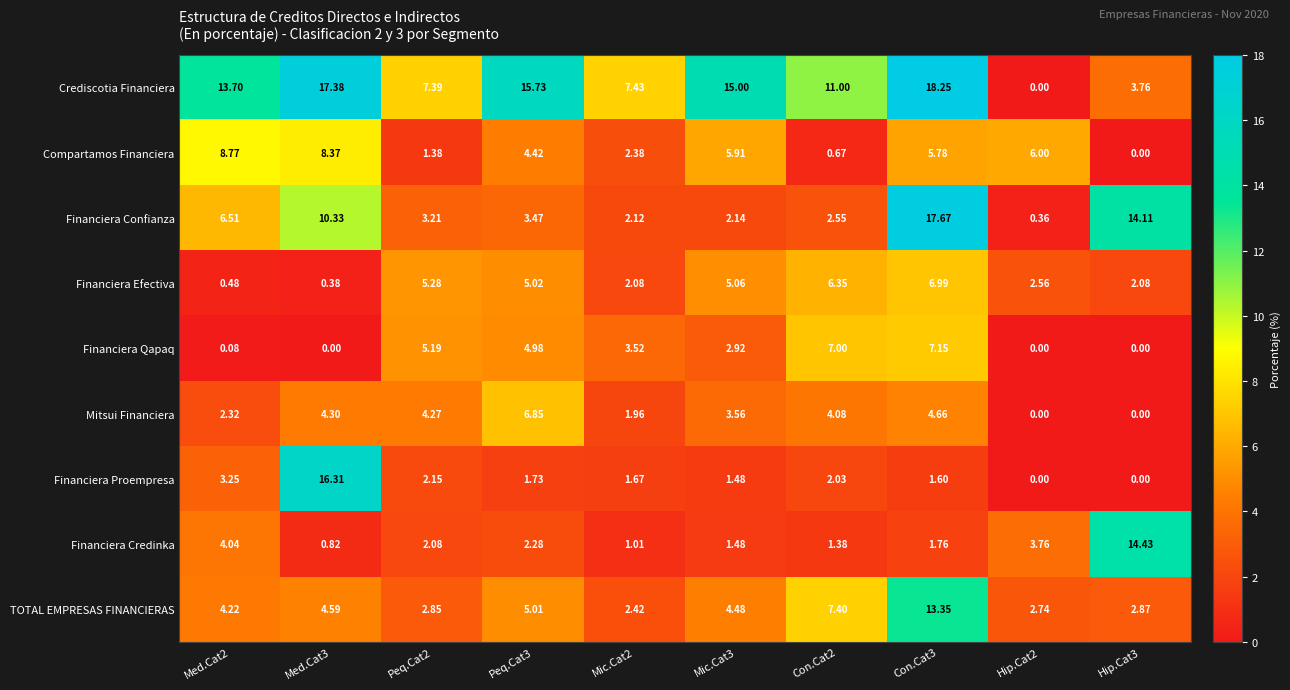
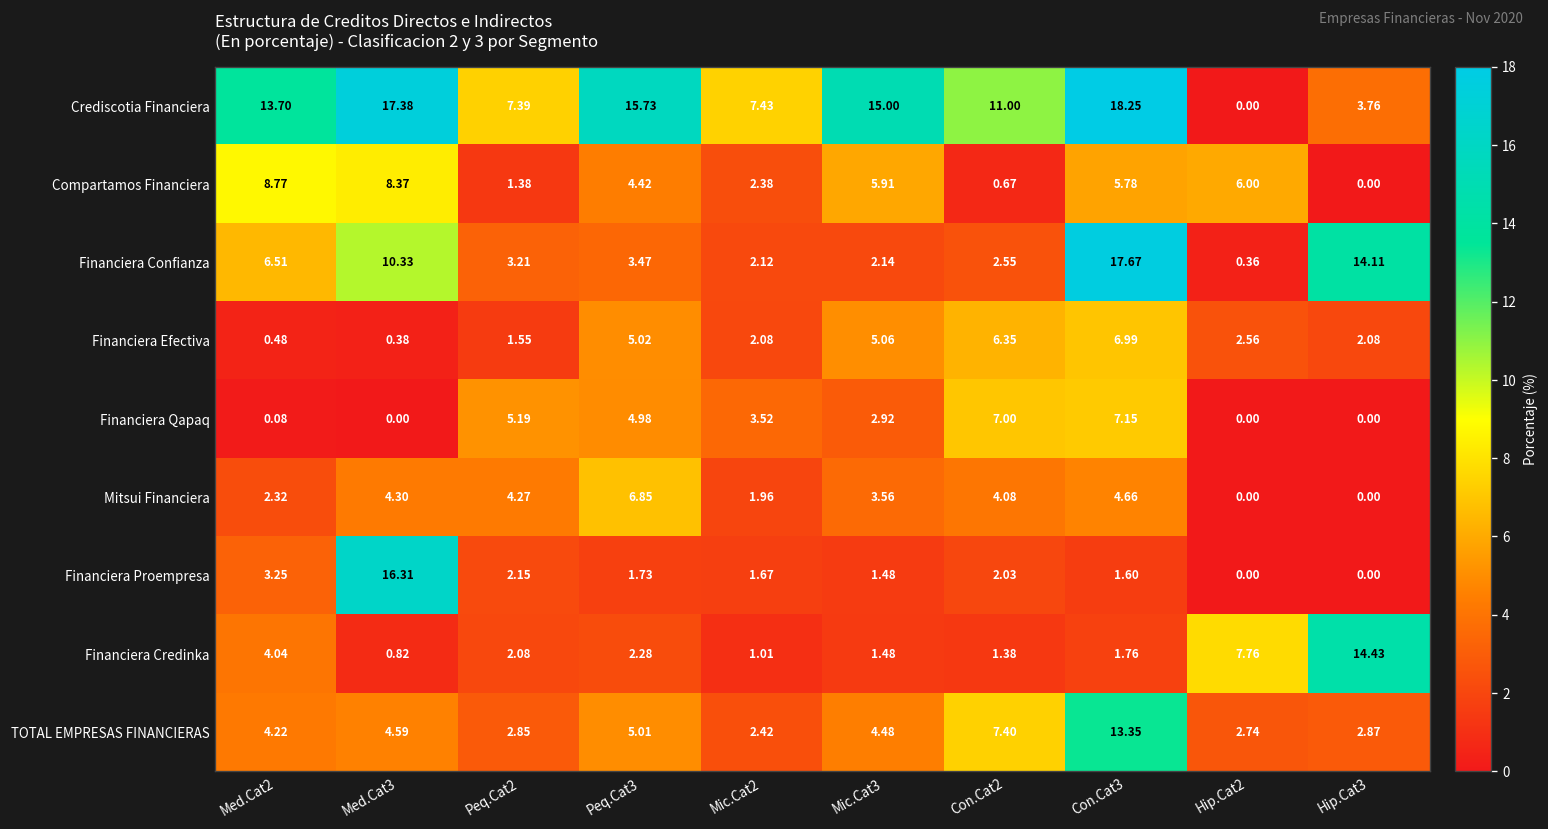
  {
    "Crediscotia Financiera": {
      "Med.Cat2": 13.70,
      "Med.Cat3": 17.38,
      "Peq.Cat2": 7.39,
      "Peq.Cat3": 15.73,
      "Mic.Cat2": 7.43,
      "Mic.Cat3": 15.00,
      "Con.Cat2": 11.00,
      "Con.Cat3": 18.25,
      "Hip.Cat2": 0.00,
      "Hip.Cat3": 3.76
    },
    "Compartamos Financiera": {
      "Med.Cat2": 8.77,
      "Med.Cat3": 8.37,
      "Peq.Cat2": 1.38,
      "Peq.Cat3": 4.42,
      "Mic.Cat2": 2.38,
      "Mic.Cat3": 5.91,
      "Con.Cat2": 0.67,
      "Con.Cat3": 5.78,
      "Hip.Cat2": 6.00,
      "Hip.Cat3": 0.00
    },
    "Financiera Confianza": {
      "Med.Cat2": 6.51,
      "Med.Cat3": 10.33,
      "Peq.Cat2": 3.21,
      "Peq.Cat3": 3.47,
      "Mic.Cat2": 2.12,
      "Mic.Cat3": 2.14,
      "Con.Cat2": 2.55,
      "Con.Cat3": 17.67,
      "Hip.Cat2": 0.36,
      "Hip.Cat3": 14.11
    },
    "Financiera Efectiva": {
      "Med.Cat2": 0.48,
      "Med.Cat3": 0.38,
-     "Peq.Cat2": 5.28,
+     "Peq.Cat2": 1.55,
      "Peq.Cat3": 5.02,
      "Mic.Cat2": 2.08,
      "Mic.Cat3": 5.06,
      "Con.Cat2": 6.35,
      "Con.Cat3": 6.99,
      "Hip.Cat2": 2.56,
      "Hip.Cat3": 2.08
    },
    "Financiera Qapaq": {
      "Med.Cat2": 0.08,
      "Med.Cat3": 0.00,
      "Peq.Cat2": 5.19,
      "Peq.Cat3": 4.98,
      "Mic.Cat2": 3.52,
      "Mic.Cat3": 2.92,
      "Con.Cat2": 7.00,
      "Con.Cat3": 7.15,
      "Hip.Cat2": 0.00,
      "Hip.Cat3": 0.00
    },
    "Mitsui Financiera": {
      "Med.Cat2": 2.32,
      "Med.Cat3": 4.30,
      "Peq.Cat2": 4.27,
      "Peq.Cat3": 6.85,
      "Mic.Cat2": 1.96,
      "Mic.Cat3": 3.56,
      "Con.Cat2": 4.08,
      "Con.Cat3": 4.66,
      "Hip.Cat2": 0.00,
      "Hip.Cat3": 0.00
    },
    "Financiera Proempresa": {
      "Med.Cat2": 3.25,
      "Med.Cat3": 16.31,
      "Peq.Cat2": 2.15,
      "Peq.Cat3": 1.73,
      "Mic.Cat2": 1.67,
      "Mic.Cat3": 1.48,
      "Con.Cat2": 2.03,
      "Con.Cat3": 1.60,
      "Hip.Cat2": 0.00,
      "Hip.Cat3": 0.00
    },
    "Financiera Credinka": {
      "Med.Cat2": 4.04,
      "Med.Cat3": 0.82,
      "Peq.Cat2": 2.08,
      "Peq.Cat3": 2.28,
      "Mic.Cat2": 1.01,
      "Mic.Cat3": 1.48,
      "Con.Cat2": 1.38,
      "Con.Cat3": 1.76,
-     "Hip.Cat2": 3.76,
+     "Hip.Cat2": 7.76,
      "Hip.Cat3": 14.43
    },
    "TOTAL EMPRESAS FINANCIERAS": {
      "Med.Cat2": 4.22,
      "Med.Cat3": 4.59,
      "Peq.Cat2": 2.85,
      "Peq.Cat3": 5.01,
      "Mic.Cat2": 2.42,
      "Mic.Cat3": 4.48,
      "Con.Cat2": 7.40,
      "Con.Cat3": 13.35,
      "Hip.Cat2": 2.74,
      "Hip.Cat3": 2.87
    }
  }
